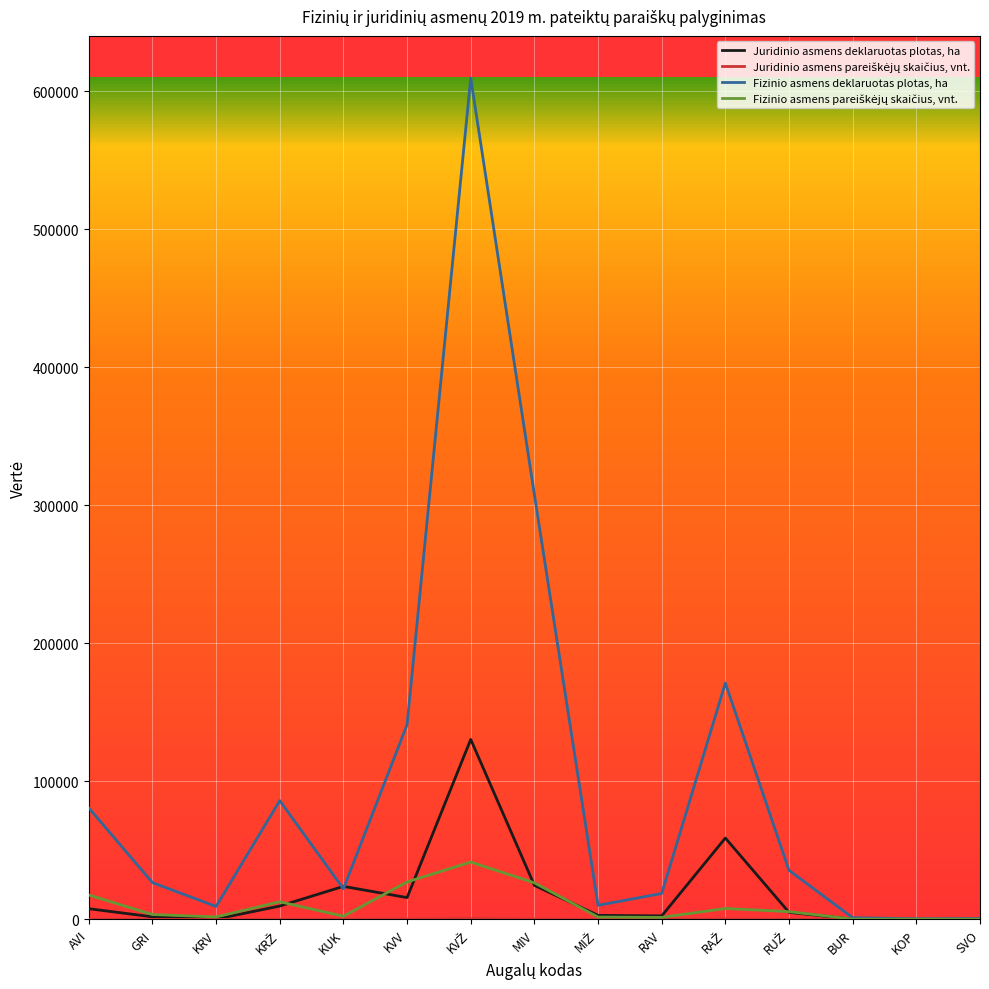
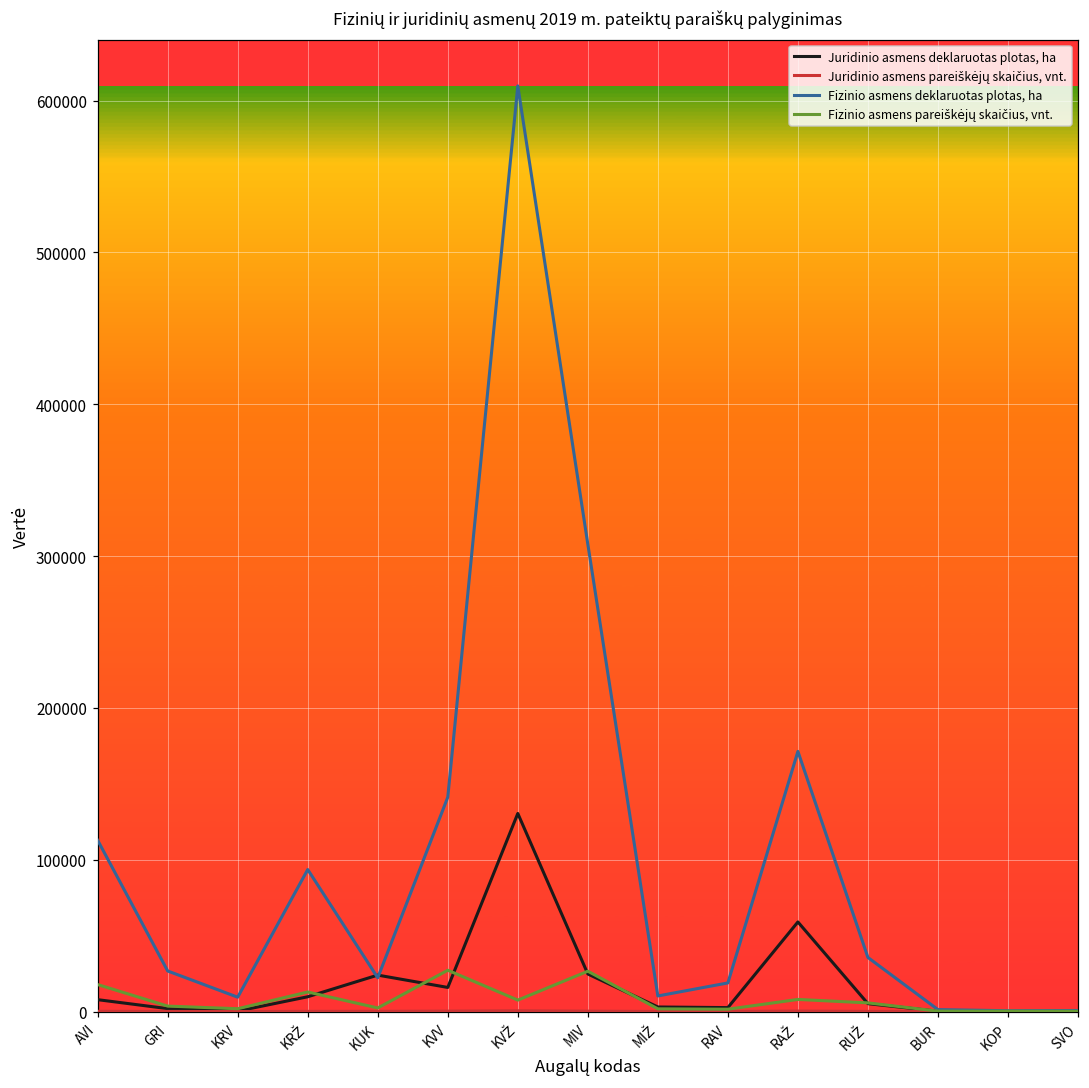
  {
    "Juridinio asmens deklaruotas plotas, ha": {
      "AVI": 8000,
      "KRŽ": 10000,
      "KVV": 16000,
      "KVŽ": 130000,
      "RAŽ": 59000
    },
    "Juridinio asmens pareiškėjų skaičius, vnt.": {
      "AVI": 0,
      "GRI": 0,
      "KRŽ": 0,
      "KUK": 0,
      "KVV": 0,
      "KVŽ": 1000,
      "MIV": 0,
      "RAŽ": 0,
      "RUŽ": 0
    },
    "Fizinio asmens deklaruotas plotas, ha": {
-     "AVI": 81000,
+     "AVI": 113000,
      "GRI": 27000,
      "KRV": 9000,
-     "KRŽ": 86000,
+     "KRŽ": 94000,
      "KVV": 141000,
      "KVŽ": 610000,
      "MIV": 308000,
      "MIŽ": 10000,
      "RAV": 19000,
      "RAŽ": 171000,
      "RUŽ": 36000
    },
    "Fizinio asmens pareiškėjų skaičius, vnt.": {
      "AVI": 18000,
      "KRŽ": 13000,
      "KUK": 2000,
      "KVV": 27000,
-     "KVŽ": 42000,
+     "KVŽ": 8000,
      "RAŽ": 8000
    }
  }
